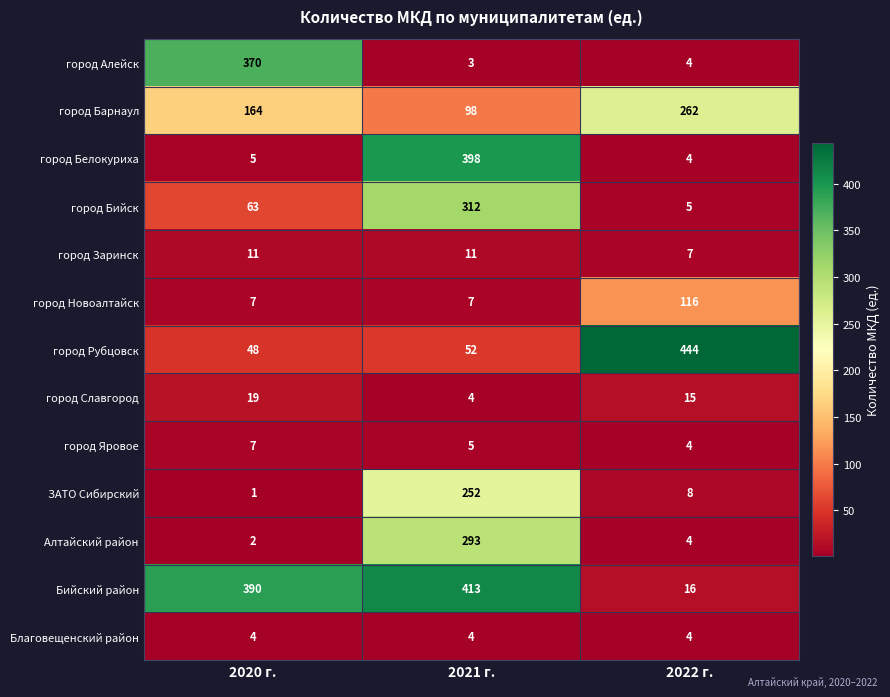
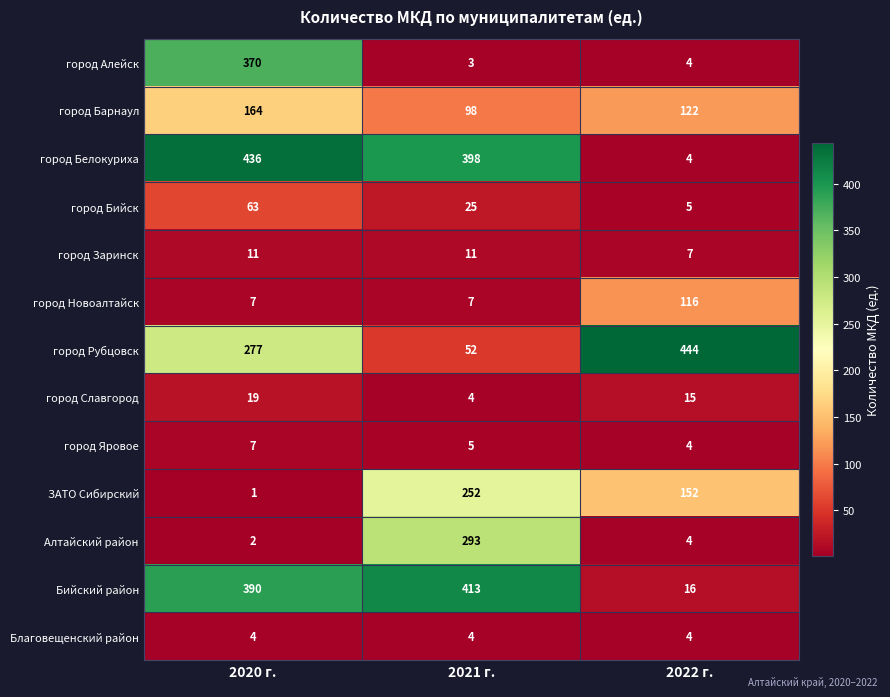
  {
    "город Алейск": {
      "2020 г.": 370,
      "2021 г.": 3,
      "2022 г.": 4
    },
    "город Барнаул": {
      "2020 г.": 164,
      "2021 г.": 98,
-     "2022 г.": 262
+     "2022 г.": 122
    },
    "город Белокуриха": {
-     "2020 г.": 5,
+     "2020 г.": 436,
      "2021 г.": 398,
      "2022 г.": 4
    },
    "город Бийск": {
      "2020 г.": 63,
-     "2021 г.": 312,
+     "2021 г.": 25,
      "2022 г.": 5
    },
    "город Заринск": {
      "2020 г.": 11,
      "2021 г.": 11,
      "2022 г.": 7
    },
    "город Новоалтайск": {
      "2020 г.": 7,
      "2021 г.": 7,
      "2022 г.": 116
    },
    "город Рубцовск": {
-     "2020 г.": 48,
+     "2020 г.": 277,
      "2021 г.": 52,
      "2022 г.": 444
    },
    "город Славгород": {
      "2020 г.": 19,
      "2021 г.": 4,
      "2022 г.": 15
    },
    "город Яровое": {
      "2020 г.": 7,
      "2021 г.": 5,
      "2022 г.": 4
    },
    "ЗАТО Сибирский": {
      "2020 г.": 1,
      "2021 г.": 252,
-     "2022 г.": 8
+     "2022 г.": 152
    },
    "Алтайский район": {
      "2020 г.": 2,
      "2021 г.": 293,
      "2022 г.": 4
    },
    "Бийский район": {
      "2020 г.": 390,
      "2021 г.": 413,
      "2022 г.": 16
    },
    "Благовещенский район": {
      "2020 г.": 4,
      "2021 г.": 4,
      "2022 г.": 4
    }
  }
